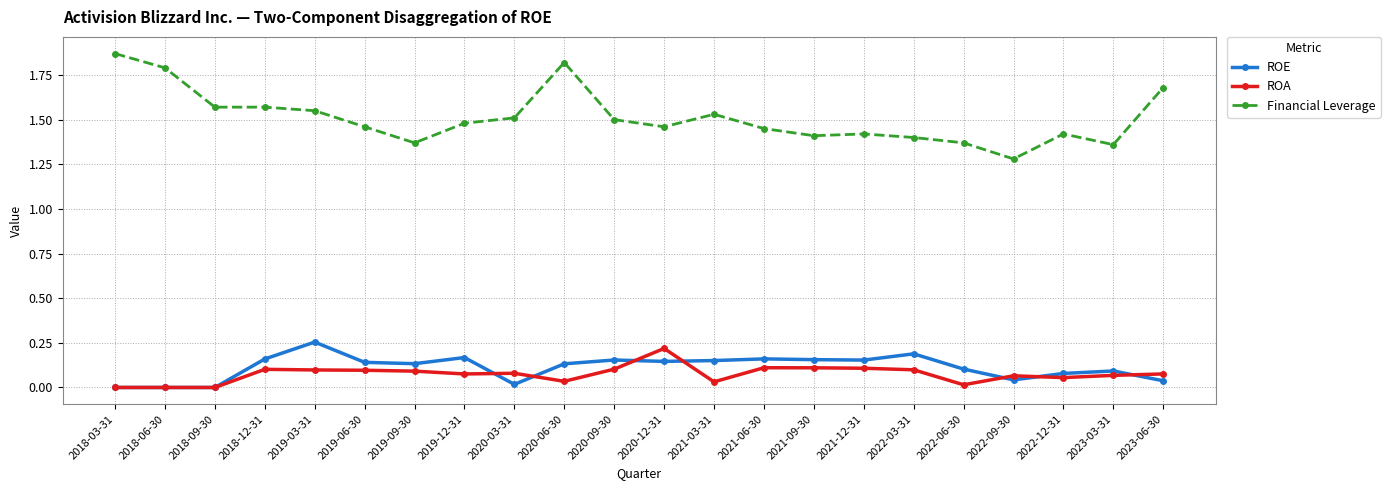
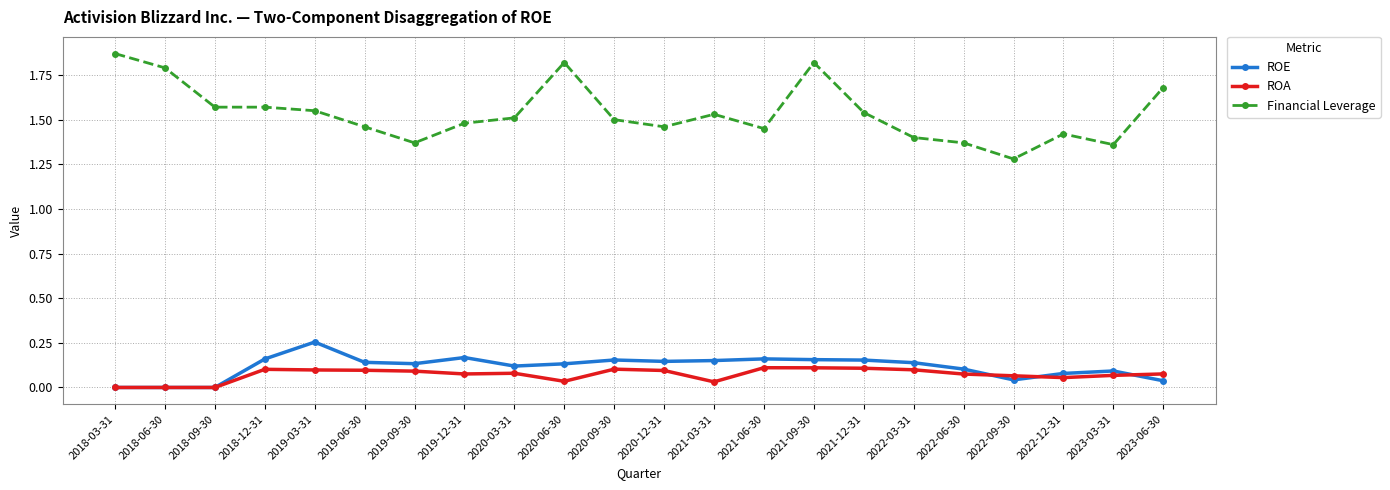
  {
    "ROE": {
      "2018-12-31": 0.16,
      "2019-03-31": 0.25,
      "2019-06-30": 0.14,
      "2019-09-30": 0.13,
      "2019-12-31": 0.17,
-     "2020-03-31": 0.02,
+     "2020-03-31": 0.12,
      "2020-06-30": 0.13,
      "2020-09-30": 0.15,
      "2020-12-31": 0.15,
      "2021-03-31": 0.15,
      "2021-06-30": 0.16,
      "2021-09-30": 0.16,
      "2021-12-31": 0.15,
-     "2022-03-31": 0.19,
+     "2022-03-31": 0.14,
      "2022-06-30": 0.10,
      "2022-09-30": 0.04,
      "2022-12-31": 0.08,
      "2023-03-31": 0.09,
      "2023-06-30": 0.04
    },
    "ROA": {
      "2018-12-31": 0.10,
      "2019-03-31": 0.10,
      "2019-06-30": 0.10,
      "2019-09-30": 0.09,
      "2019-12-31": 0.08,
      "2020-03-31": 0.08,
      "2020-06-30": 0.03,
      "2020-09-30": 0.10,
-     "2020-12-31": 0.22,
+     "2020-12-31": 0.10,
      "2021-03-31": 0.03,
      "2021-06-30": 0.11,
      "2021-09-30": 0.11,
      "2021-12-31": 0.11,
      "2022-03-31": 0.10,
-     "2022-06-30": 0.02,
+     "2022-06-30": 0.08,
      "2022-09-30": 0.07,
      "2022-12-31": 0.06,
      "2023-03-31": 0.07,
      "2023-06-30": 0.08
    },
    "Financial Leverage": {
      "2018-03-31": 1.87,
      "2018-06-30": 1.79,
      "2018-09-30": 1.57,
      "2018-12-31": 1.57,
      "2019-03-31": 1.55,
      "2019-06-30": 1.46,
      "2019-09-30": 1.37,
      "2019-12-31": 1.48,
      "2020-03-31": 1.51,
      "2020-06-30": 1.82,
      "2020-09-30": 1.50,
      "2020-12-31": 1.46,
      "2021-03-31": 1.53,
      "2021-06-30": 1.45,
-     "2021-09-30": 1.41,
-     "2021-12-31": 1.42,
+     "2021-09-30": 1.82,
+     "2021-12-31": 1.54,
      "2022-03-31": 1.40,
      "2022-06-30": 1.37,
      "2022-09-30": 1.28,
      "2022-12-31": 1.42,
      "2023-03-31": 1.36,
      "2023-06-30": 1.68
    }
  }
